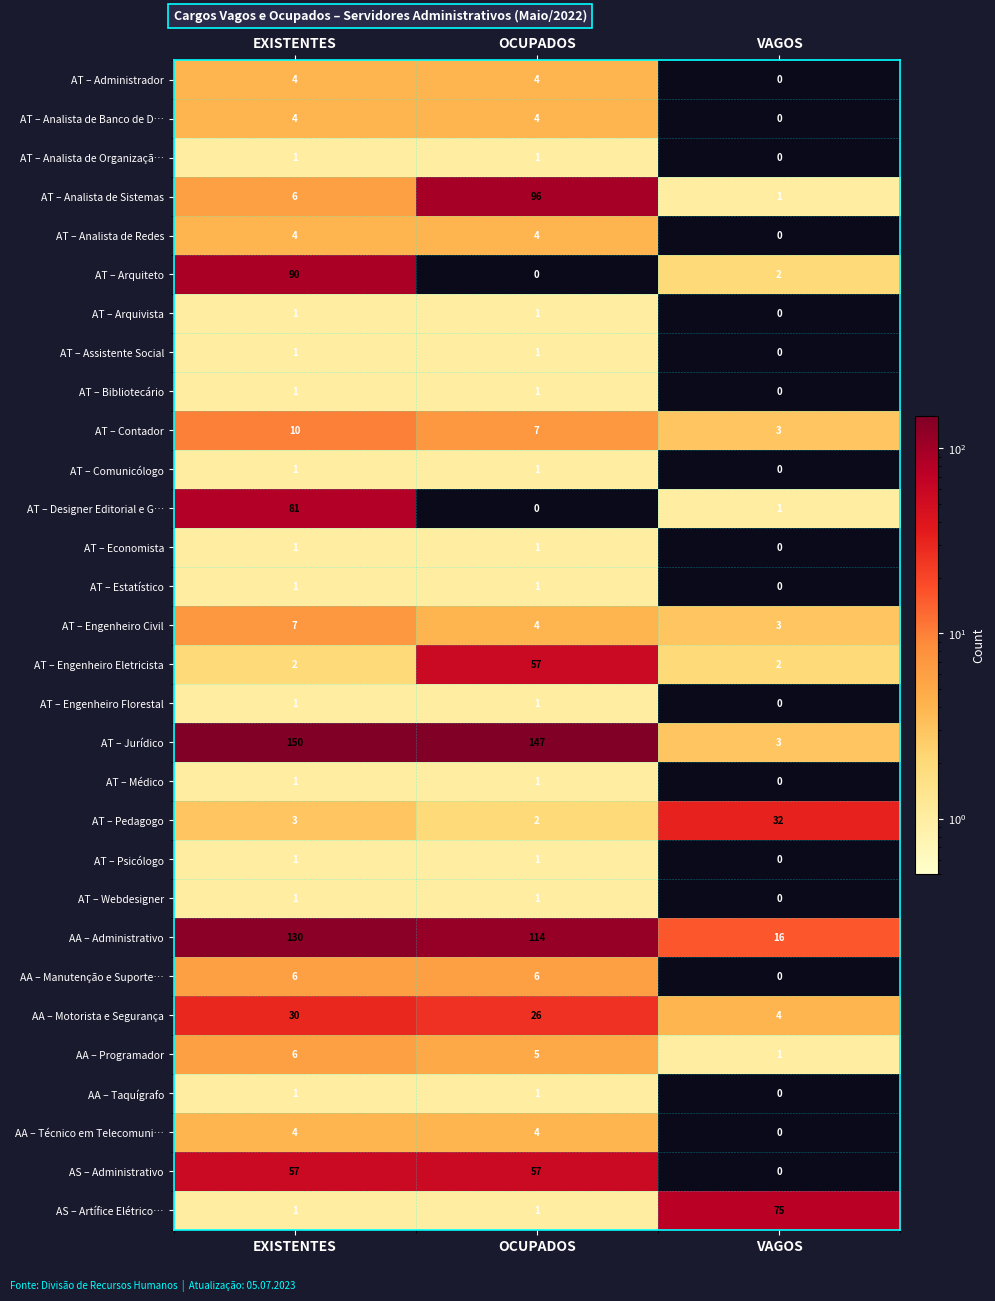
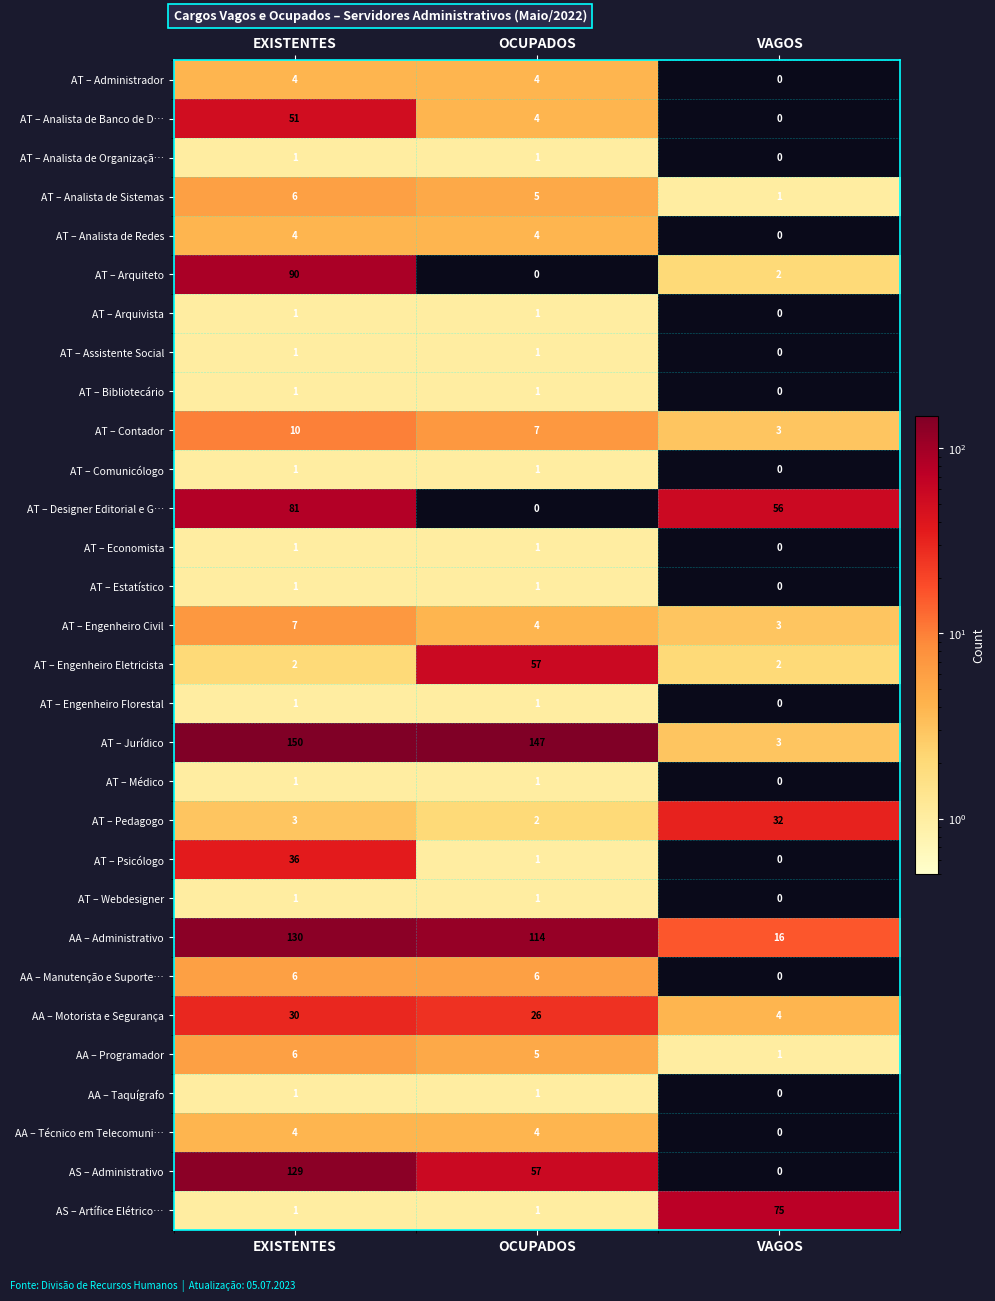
  {
    "AT – Administrador": {
      "EXISTENTES": 4,
      "OCUPADOS": 4,
      "VAGOS": 0
    },
    "AT – Analista de Banco de D…": {
-     "EXISTENTES": 4,
+     "EXISTENTES": 51,
      "OCUPADOS": 4,
      "VAGOS": 0
    },
    "AT – Analista de Organizaçã…": {
      "EXISTENTES": 1,
      "OCUPADOS": 1,
      "VAGOS": 0
    },
    "AT – Analista de Sistemas": {
      "EXISTENTES": 6,
-     "OCUPADOS": 96,
+     "OCUPADOS": 5,
      "VAGOS": 1
    },
    "AT – Analista de Redes": {
      "EXISTENTES": 4,
      "OCUPADOS": 4,
      "VAGOS": 0
    },
    "AT – Arquiteto": {
      "EXISTENTES": 90,
      "OCUPADOS": 0,
      "VAGOS": 2
    },
    "AT – Arquivista": {
      "EXISTENTES": 1,
      "OCUPADOS": 1,
      "VAGOS": 0
    },
    "AT – Assistente Social": {
      "EXISTENTES": 1,
      "OCUPADOS": 1,
      "VAGOS": 0
    },
    "AT – Bibliotecário": {
      "EXISTENTES": 1,
      "OCUPADOS": 1,
      "VAGOS": 0
    },
    "AT – Contador": {
      "EXISTENTES": 10,
      "OCUPADOS": 7,
      "VAGOS": 3
    },
    "AT – Comunicólogo": {
      "EXISTENTES": 1,
      "OCUPADOS": 1,
      "VAGOS": 0
    },
    "AT – Designer Editorial e G…": {
      "EXISTENTES": 81,
      "OCUPADOS": 0,
-     "VAGOS": 1
+     "VAGOS": 56
    },
    "AT – Economista": {
      "EXISTENTES": 1,
      "OCUPADOS": 1,
      "VAGOS": 0
    },
    "AT – Estatístico": {
      "EXISTENTES": 1,
      "OCUPADOS": 1,
      "VAGOS": 0
    },
    "AT – Engenheiro Civil": {
      "EXISTENTES": 7,
      "OCUPADOS": 4,
      "VAGOS": 3
    },
    "AT – Engenheiro Eletricista": {
      "EXISTENTES": 2,
      "OCUPADOS": 57,
      "VAGOS": 2
    },
    "AT – Engenheiro Florestal": {
      "EXISTENTES": 1,
      "OCUPADOS": 1,
      "VAGOS": 0
    },
    "AT – Jurídico": {
      "EXISTENTES": 150,
      "OCUPADOS": 147,
      "VAGOS": 3
    },
    "AT – Médico": {
      "EXISTENTES": 1,
      "OCUPADOS": 1,
      "VAGOS": 0
    },
    "AT – Pedagogo": {
      "EXISTENTES": 3,
      "OCUPADOS": 2,
      "VAGOS": 32
    },
    "AT – Psicólogo": {
-     "EXISTENTES": 1,
+     "EXISTENTES": 36,
      "OCUPADOS": 1,
      "VAGOS": 0
    },
    "AT – Webdesigner": {
      "EXISTENTES": 1,
      "OCUPADOS": 1,
      "VAGOS": 0
    },
    "AA – Administrativo": {
      "EXISTENTES": 130,
      "OCUPADOS": 114,
      "VAGOS": 16
    },
    "AA – Manutenção e Suporte…": {
      "EXISTENTES": 6,
      "OCUPADOS": 6,
      "VAGOS": 0
    },
    "AA – Motorista e Segurança": {
      "EXISTENTES": 30,
      "OCUPADOS": 26,
      "VAGOS": 4
    },
    "AA – Programador": {
      "EXISTENTES": 6,
      "OCUPADOS": 5,
      "VAGOS": 1
    },
    "AA – Taquígrafo": {
      "EXISTENTES": 1,
      "OCUPADOS": 1,
      "VAGOS": 0
    },
    "AA – Técnico em Telecomuni…": {
      "EXISTENTES": 4,
      "OCUPADOS": 4,
      "VAGOS": 0
    },
    "AS – Administrativo": {
-     "EXISTENTES": 57,
+     "EXISTENTES": 129,
      "OCUPADOS": 57,
      "VAGOS": 0
    },
    "AS – Artífice Elétrico…": {
      "EXISTENTES": 1,
      "OCUPADOS": 1,
      "VAGOS": 75
    }
  }
